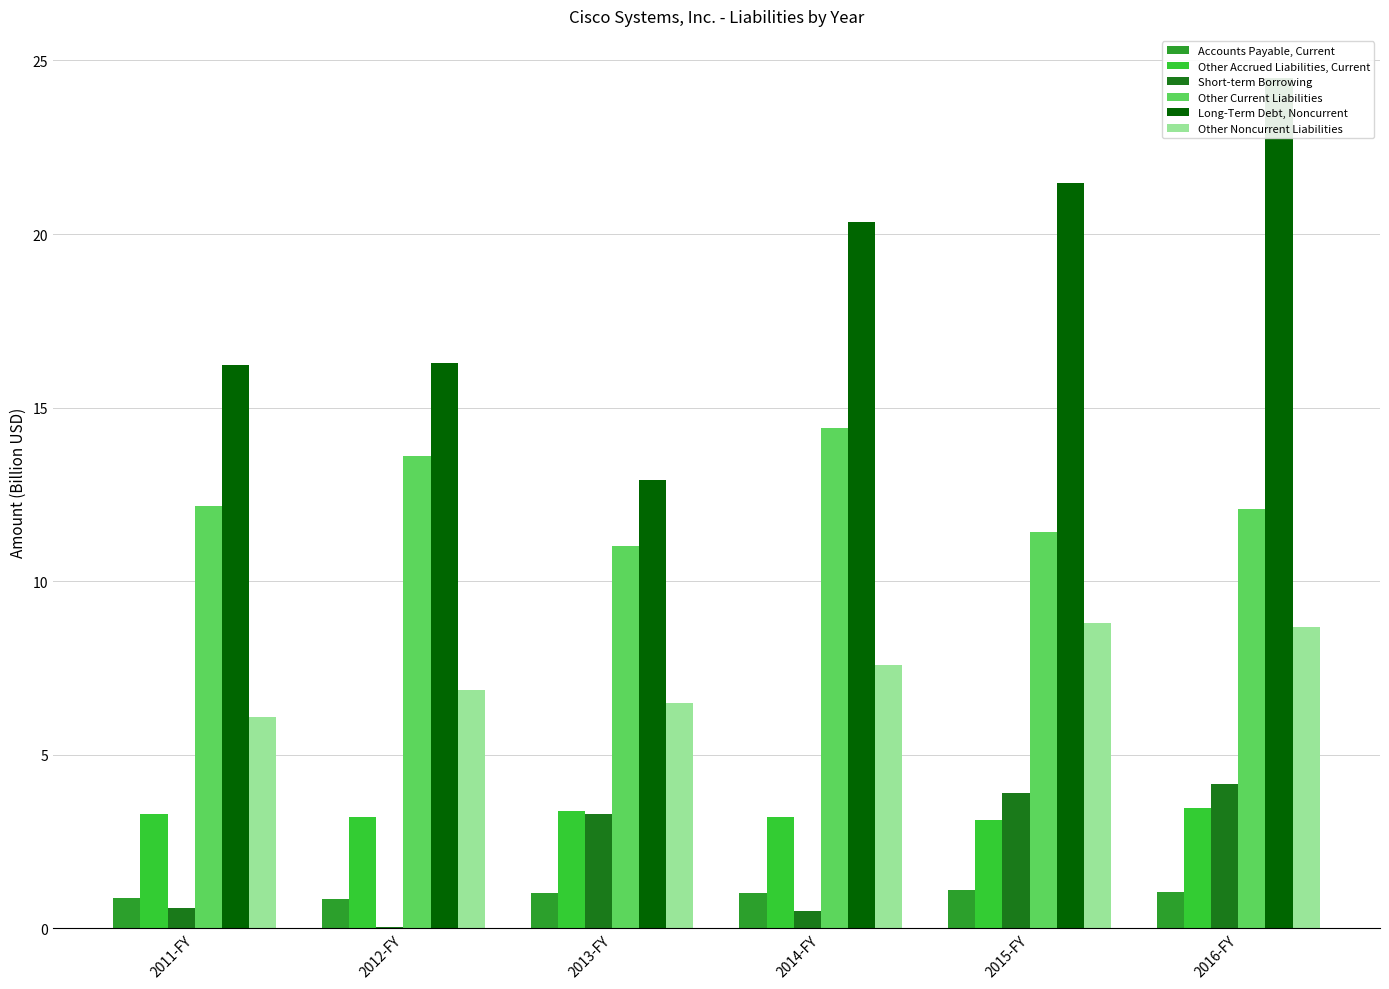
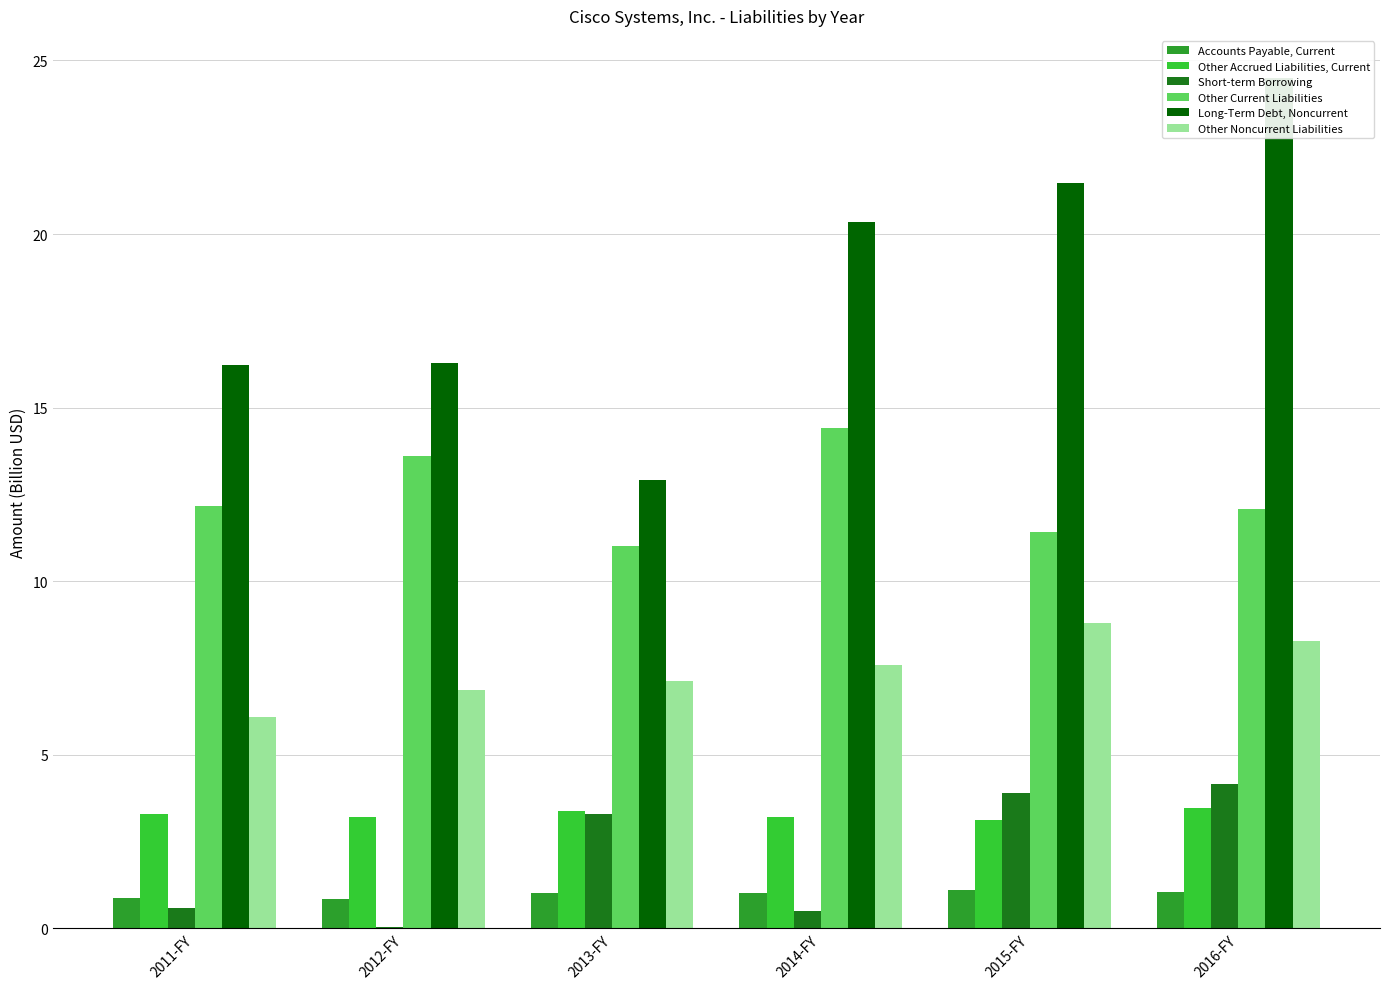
  {
    "Other Noncurrent Liabilities": {
      "2011-FY": 6.1,
      "2012-FY": 6.9,
-     "2013-FY": 6.5,
+     "2013-FY": 7.1,
      "2014-FY": 7.6,
      "2015-FY": 8.8,
-     "2016-FY": 8.7
+     "2016-FY": 8.3
    }
  }
